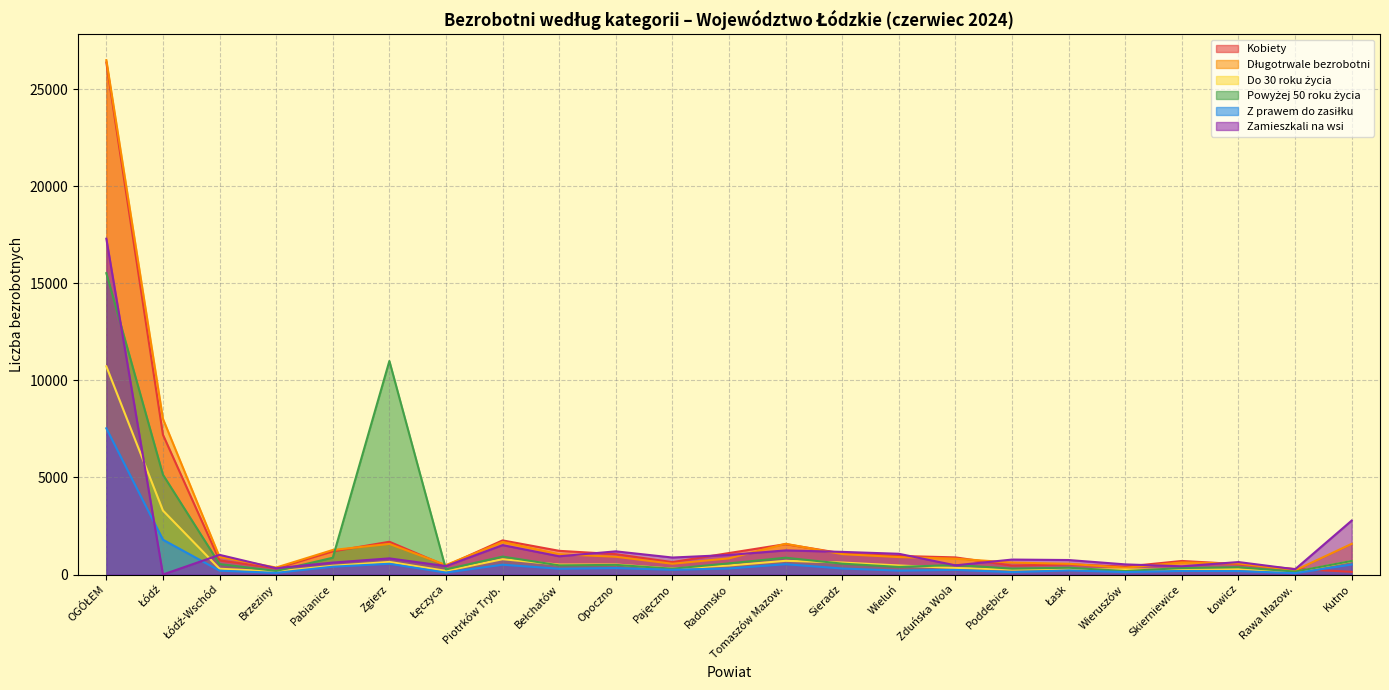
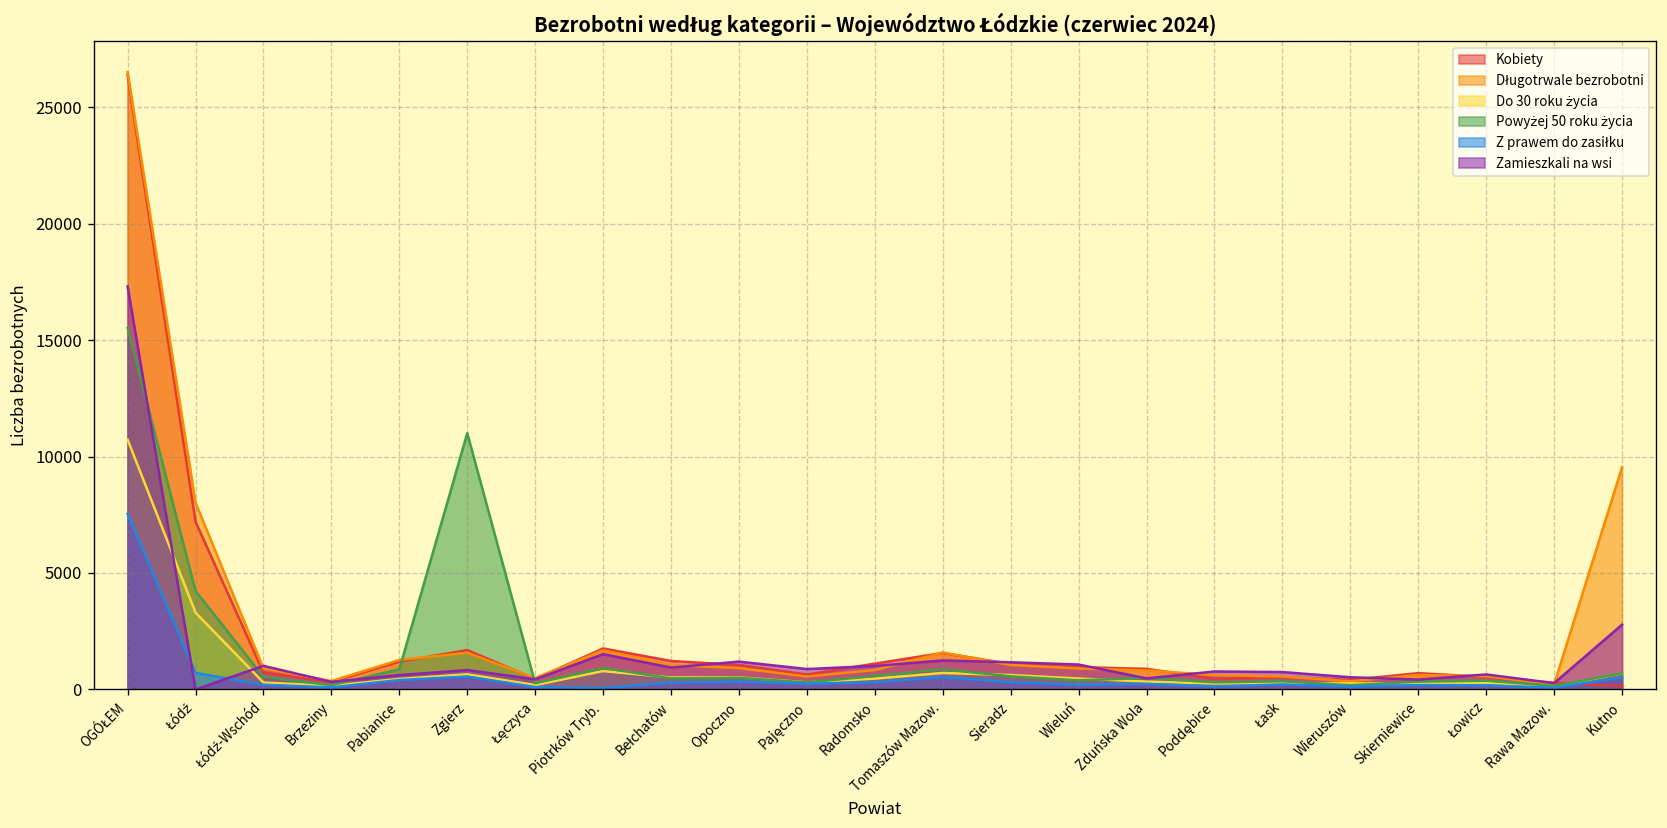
  {
    "Kobiety": {
      "Łódź": 7200,
      "Łódź-Wschód": 700,
      "Bełchatów": 1200,
      "Opoczno": 1100,
      "Poddębice": 500,
      "Kutno": 100
    },
    "Długotrwale bezrobotni": {
      "Łódź": 8000,
      "Opoczno": 900,
      "Radomsko": 800,
      "Poddębice": 600,
-     "Kutno": 1600
+     "Kutno": 9500
    },
    "Do 30 roku życia": {
      "OGÓŁEM": 10700,
      "Łódź": 3300,
      "Piotrków Tryb.": 800,
      "Tomaszów Mazow.": 700
    },
    "Powyżej 50 roku życia": {
      "OGÓŁEM": 15500,
-     "Łódź": 5100,
+     "Łódź": 4200,
      "Łódź-Wschód": 500,
      "Pabianice": 900,
      "Zgierz": 11000,
      "Piotrków Tryb.": 900,
      "Tomaszów Mazow.": 900
    },
    "Z prawem do zasiłku": {
      "OGÓŁEM": 7500,
-     "Łódź": 1800,
-     "Piotrków Tryb.": 500,
+     "Łódź": 700,
+     "Piotrków Tryb.": 100,
      "Bełchatów": 300,
      "Opoczno": 300,
      "Radomsko": 300,
      "Tomaszów Mazow.": 500,
      "Sieradz": 300,
      "Wieluń": 200,
      "Kutno": 500
    },
    "Zamieszkali na wsi": {
      "OGÓŁEM": 17300,
      "Łódź": 0,
      "Pabianice": 600,
      "Zgierz": 800,
      "Piotrków Tryb.": 1500,
      "Opoczno": 1200,
      "Pajęczno": 900,
      "Tomaszów Mazow.": 1200,
      "Poddębice": 800,
      "Łask": 700,
      "Kutno": 2800
    }
  }
